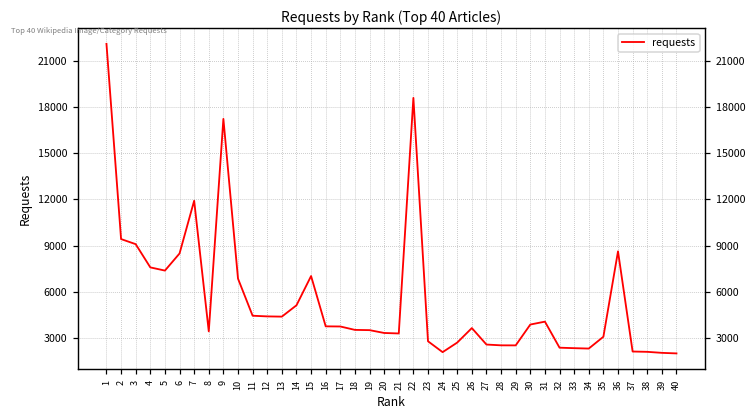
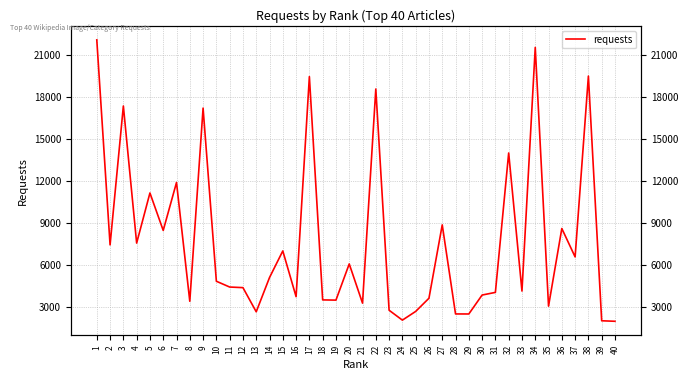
  {
    "1": 22100,
-   "2": 9400,
-   "3": 9100,
+   "2": 7500,
+   "3": 17400,
    "4": 7600,
-   "5": 7400,
+   "5": 11200,
    "6": 8500,
    "7": 11900,
    "8": 3400,
    "9": 17200,
-   "10": 6900,
+   "10": 4900,
    "11": 4400,
    "12": 4400,
-   "13": 4400,
+   "13": 2700,
    "14": 5100,
    "15": 7000,
    "16": 3800,
-   "17": 3700,
+   "17": 19500,
    "18": 3500,
    "19": 3500,
-   "20": 3300,
+   "20": 6100,
    "21": 3300,
    "22": 18600,
    "23": 2800,
    "24": 2100,
    "25": 2700,
    "26": 3600,
-   "27": 2600,
+   "27": 8900,
    "28": 2500,
    "29": 2500,
    "30": 3900,
    "31": 4100,
-   "32": 2400,
-   "33": 2300,
-   "34": 2300,
+   "32": 14000,
+   "33": 4200,
+   "34": 21600,
    "35": 3100,
    "36": 8600,
-   "37": 2100,
-   "38": 2100,
+   "37": 6600,
+   "38": 19500,
    "39": 2000,
    "40": 2000
  }
